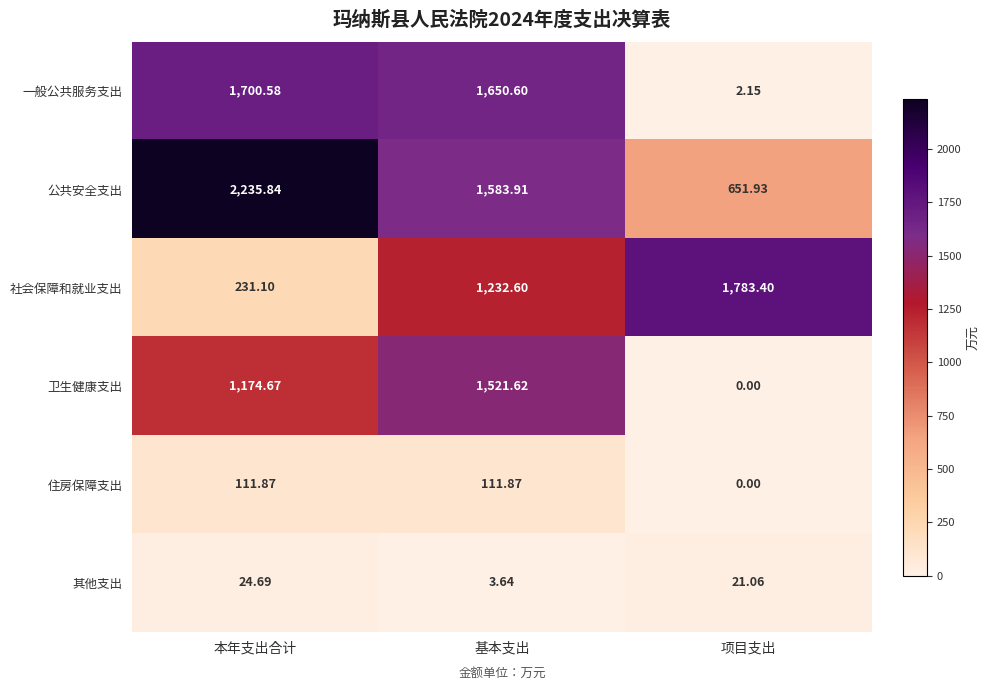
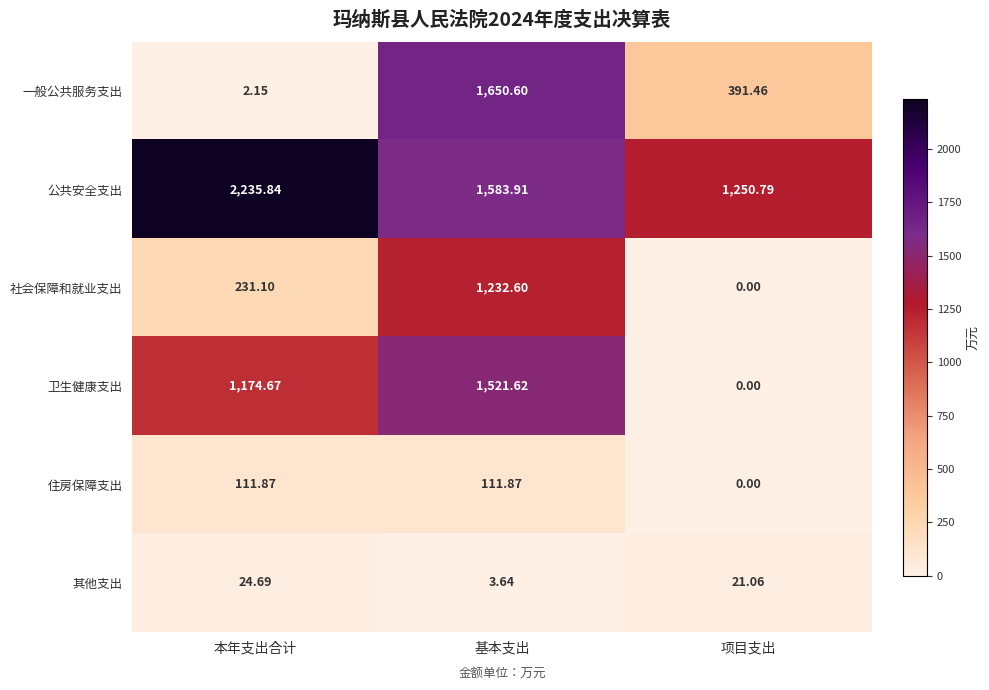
  {
    "一般公共服务支出": {
-     "本年支出合计": "1,700.58",
+     "本年支出合计": "2.15",
      "基本支出": "1,650.60",
-     "项目支出": "2.15"
+     "项目支出": "391.46"
    },
    "公共安全支出": {
      "本年支出合计": "2,235.84",
      "基本支出": "1,583.91",
-     "项目支出": "651.93"
+     "项目支出": "1,250.79"
    },
    "社会保障和就业支出": {
      "本年支出合计": "231.10",
      "基本支出": "1,232.60",
-     "项目支出": "1,783.40"
+     "项目支出": "0.00"
    },
    "卫生健康支出": {
      "本年支出合计": "1,174.67",
      "基本支出": "1,521.62",
      "项目支出": "0.00"
    },
    "住房保障支出": {
      "本年支出合计": "111.87",
      "基本支出": "111.87",
      "项目支出": "0.00"
    },
    "其他支出": {
      "本年支出合计": "24.69",
      "基本支出": "3.64",
      "项目支出": "21.06"
    }
  }
